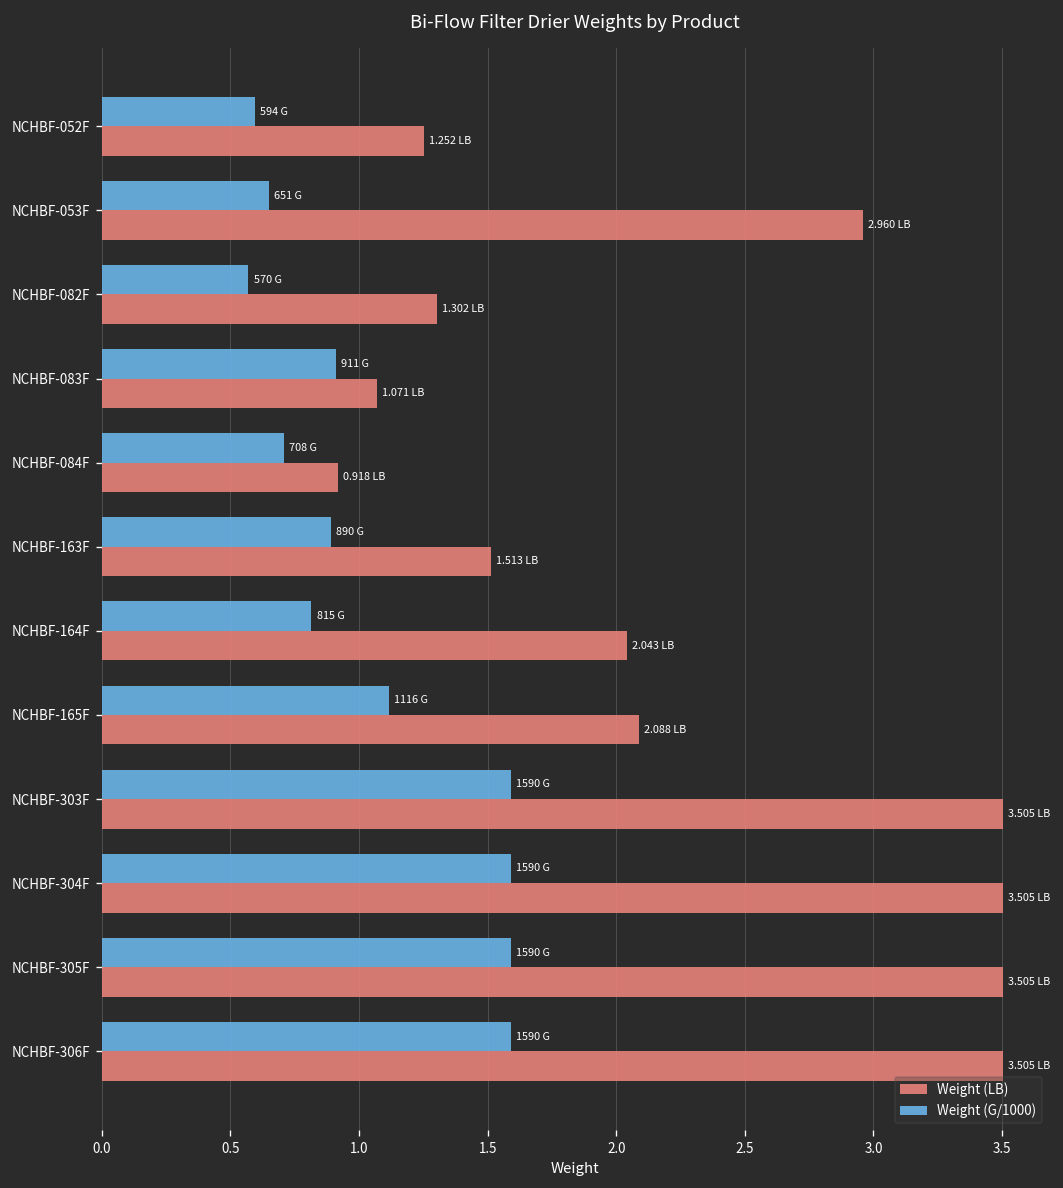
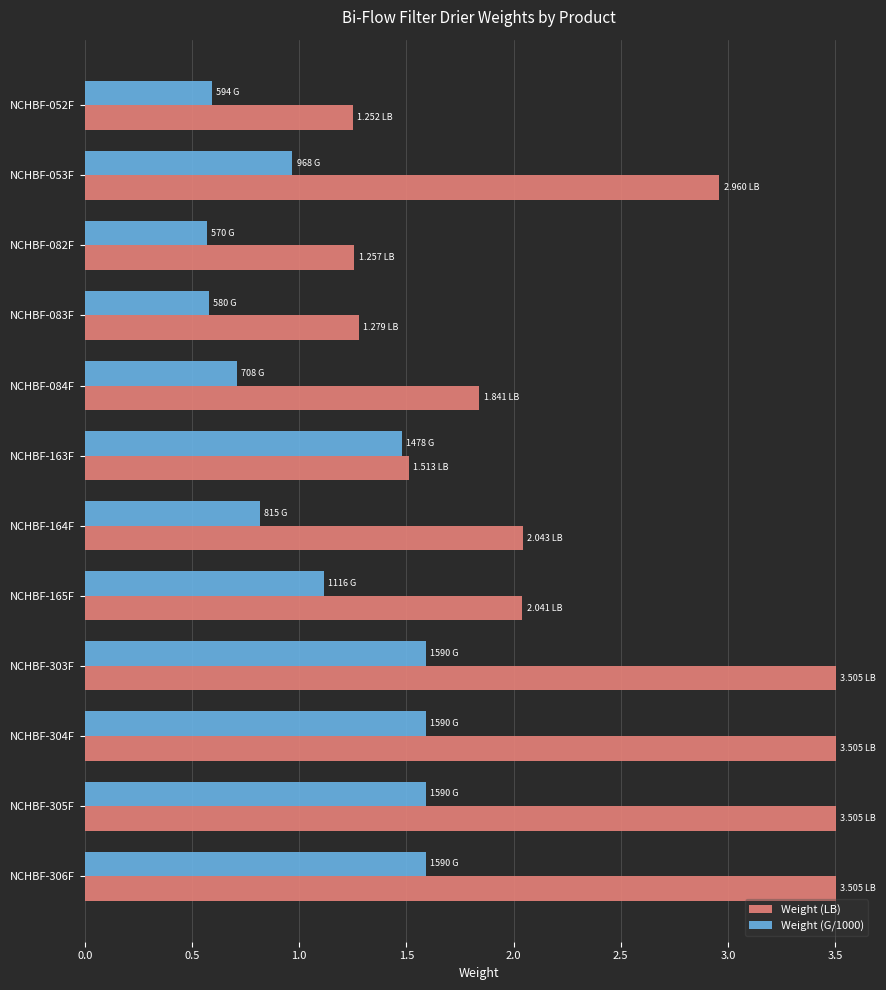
  {
    "Weight (LB)": {
      "NCHBF-052F": 1.252,
      "NCHBF-053F": 2.960,
-     "NCHBF-082F": 1.302,
-     "NCHBF-083F": 1.071,
-     "NCHBF-084F": 0.918,
+     "NCHBF-082F": 1.257,
+     "NCHBF-083F": 1.279,
+     "NCHBF-084F": 1.841,
      "NCHBF-163F": 1.513,
      "NCHBF-164F": 2.043,
-     "NCHBF-165F": 2.088,
+     "NCHBF-165F": 2.041,
      "NCHBF-303F": 3.505,
      "NCHBF-304F": 3.505,
      "NCHBF-305F": 3.505,
      "NCHBF-306F": 3.505
    },
    "Weight (G/1000)": {
-     "NCHBF-053F": 651,
-     "NCHBF-083F": 911,
-     "NCHBF-163F": 890
+     "NCHBF-053F": 968,
+     "NCHBF-083F": 580,
+     "NCHBF-163F": 1478
    }
  }
